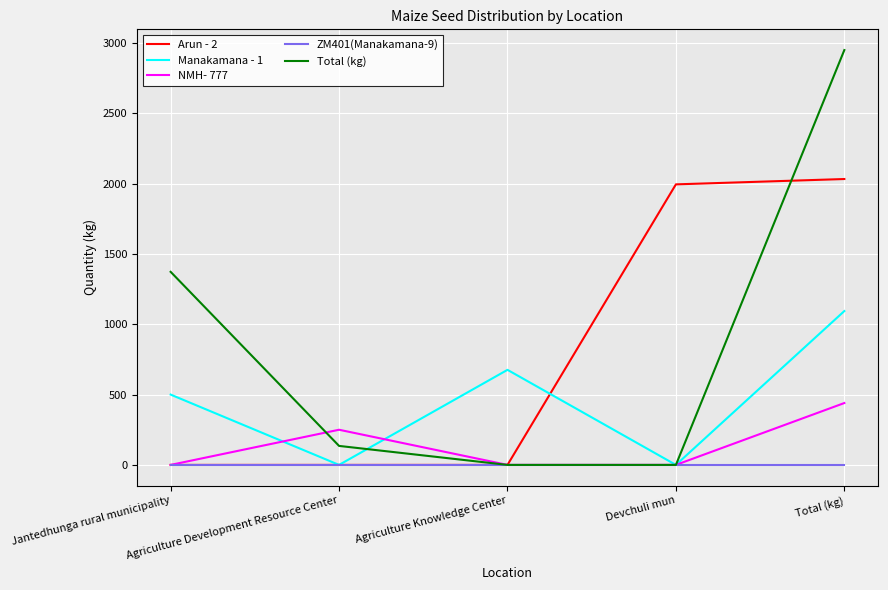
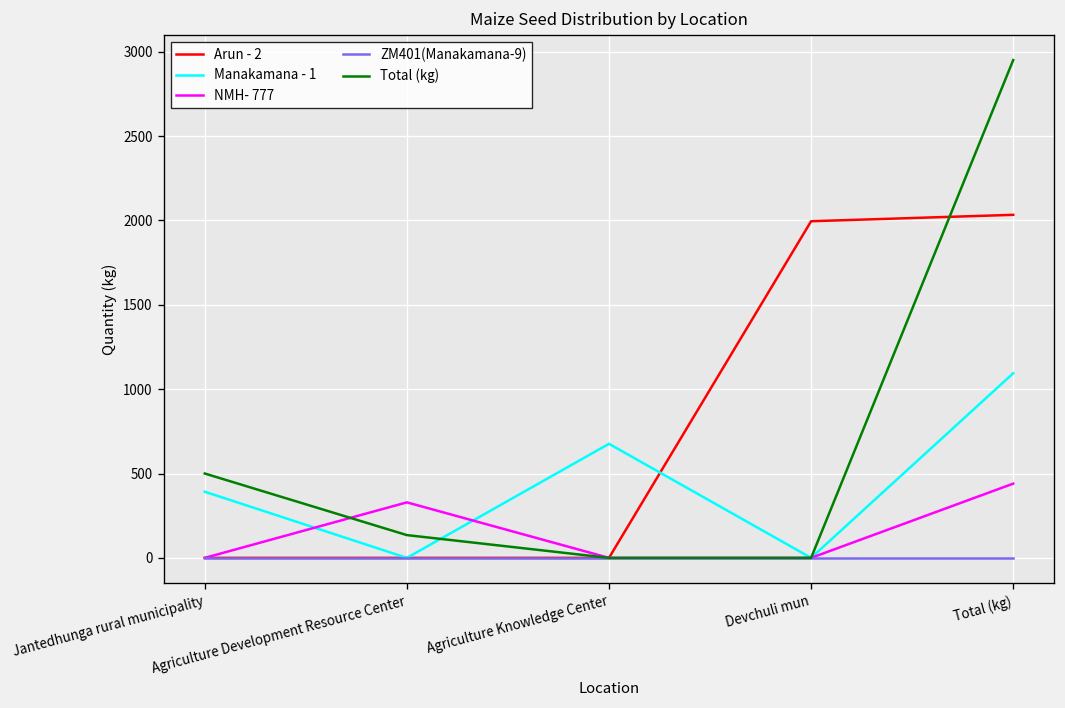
  {
    "Arun - 2": {
      "Devchuli mun": 2000,
      "Total (kg)": 2030
    },
    "Manakamana - 1": {
-     "Jantedhunga rural municipality": 500,
+     "Jantedhunga rural municipality": 390,
      "Agriculture Knowledge Center": 680,
      "Total (kg)": 1090
    },
    "NMH- 777": {
-     "Agriculture Development Resource Center": 250,
+     "Agriculture Development Resource Center": 330,
      "Total (kg)": 440
    },
    "ZM401(Manakamana-9)": {
      "Total (kg)": 0
    },
    "Total (kg)": {
-     "Jantedhunga rural municipality": 1370,
+     "Jantedhunga rural municipality": 500,
      "Agriculture Development Resource Center": 140,
      "Total (kg)": 2950
    }
  }
